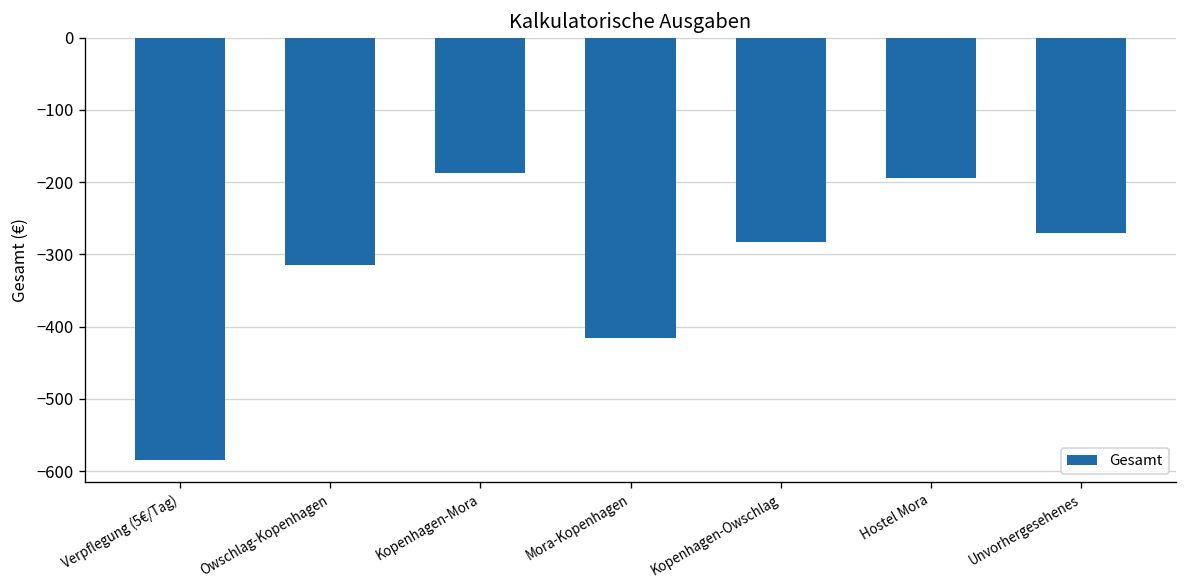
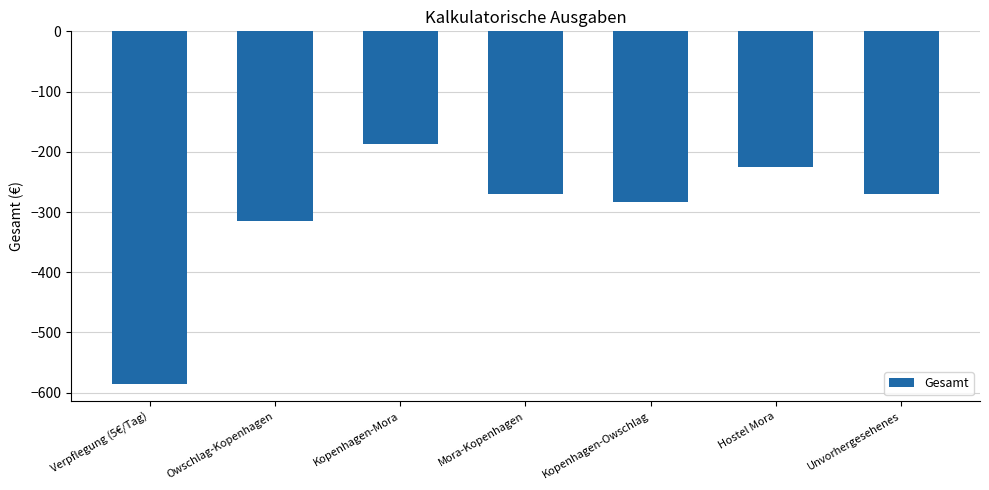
  {
    "Verpflegung (5€/Tag)": -590,
    "Owschlag-Kopenhagen": -320,
    "Kopenhagen-Mora": -190,
-   "Mora-Kopenhagen": -420,
+   "Mora-Kopenhagen": -270,
    "Kopenhagen-Owschlag": -280,
-   "Hostel Mora": -190,
+   "Hostel Mora": -230,
    "Unvorhergesehenes": -270
  }
